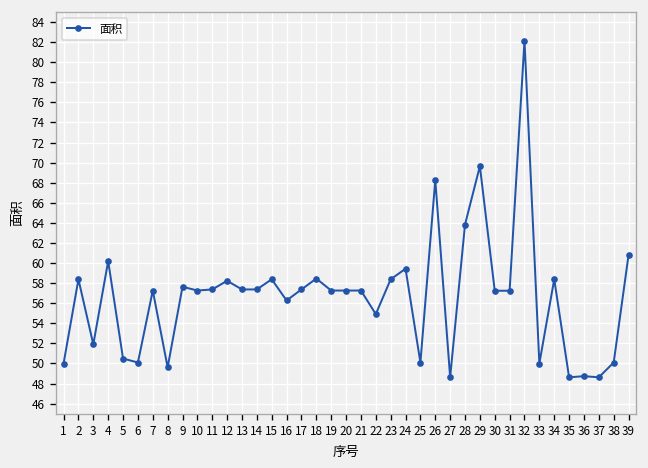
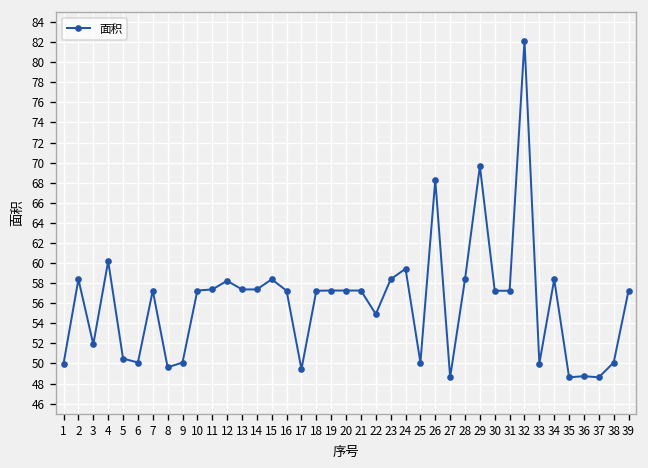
  {
    "1": 50,
    "2": 58,
    "3": 52,
    "4": 60,
    "5": 50,
    "6": 50,
    "7": 57,
    "8": 50,
-   "9": 58,
+   "9": 50,
    "10": 57,
    "11": 57,
    "12": 58,
    "13": 57,
    "14": 57,
    "15": 58,
-   "16": 56,
-   "17": 57,
-   "18": 58,
+   "16": 57,
+   "17": 49,
+   "18": 57,
    "19": 57,
    "20": 57,
    "21": 57,
    "22": 55,
    "23": 58,
    "24": 59,
    "25": 50,
    "26": 68,
    "27": 49,
-   "28": 64,
+   "28": 58,
    "29": 70,
    "30": 57,
    "31": 57,
    "32": 82,
    "33": 50,
    "34": 58,
    "35": 49,
    "36": 49,
    "37": 49,
    "38": 50,
-   "39": 61
+   "39": 57
  }
